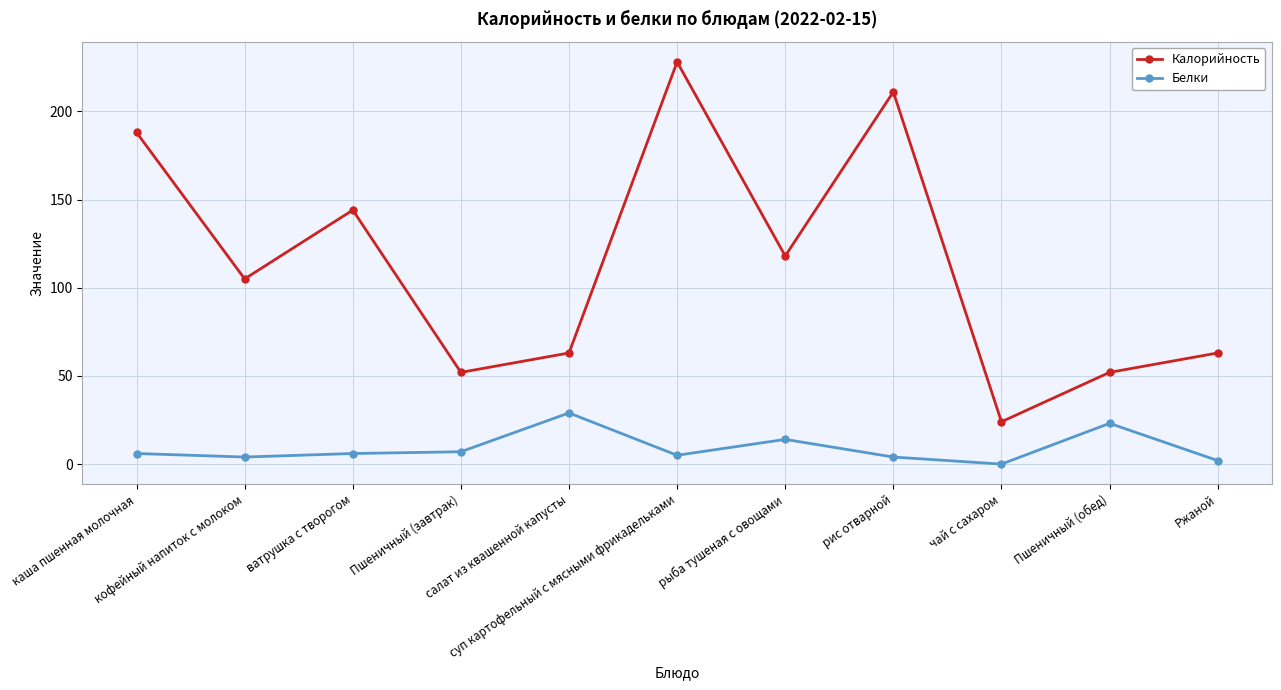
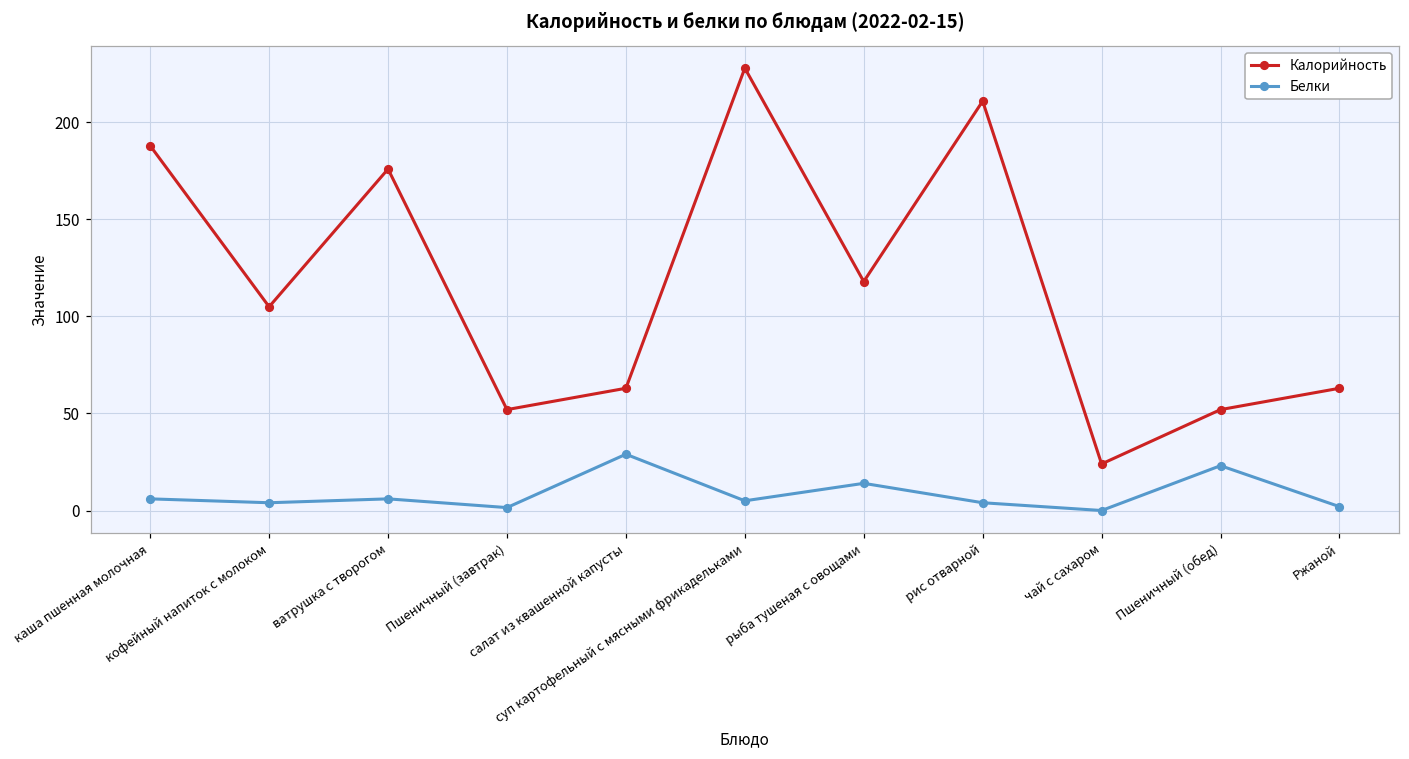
  {
    "Калорийность": {
      "каша пшенная молочная": 188,
      "кофейный напиток с молоком": 105,
-     "ватрушка с творогом": 144,
+     "ватрушка с творогом": 176,
      "Пшеничный (завтрак)": 52,
      "салат из квашенной капусты": 63,
      "суп картофельный с мясными фрикадельками": 228,
      "рыба тушеная с овощами": 118,
      "рис отварной": 211,
      "чай с сахаром": 24,
      "Пшеничный (обед)": 52,
      "Ржаной": 63
    },
    "Белки": {
      "каша пшенная молочная": 6,
      "кофейный напиток с молоком": 4,
      "ватрушка с творогом": 6,
-     "Пшеничный (завтрак)": 7,
+     "Пшеничный (завтрак)": 2,
      "салат из квашенной капусты": 29,
      "суп картофельный с мясными фрикадельками": 5,
      "рыба тушеная с овощами": 14,
      "рис отварной": 4,
      "чай с сахаром": 0,
      "Пшеничный (обед)": 23,
      "Ржаной": 2
    }
  }
